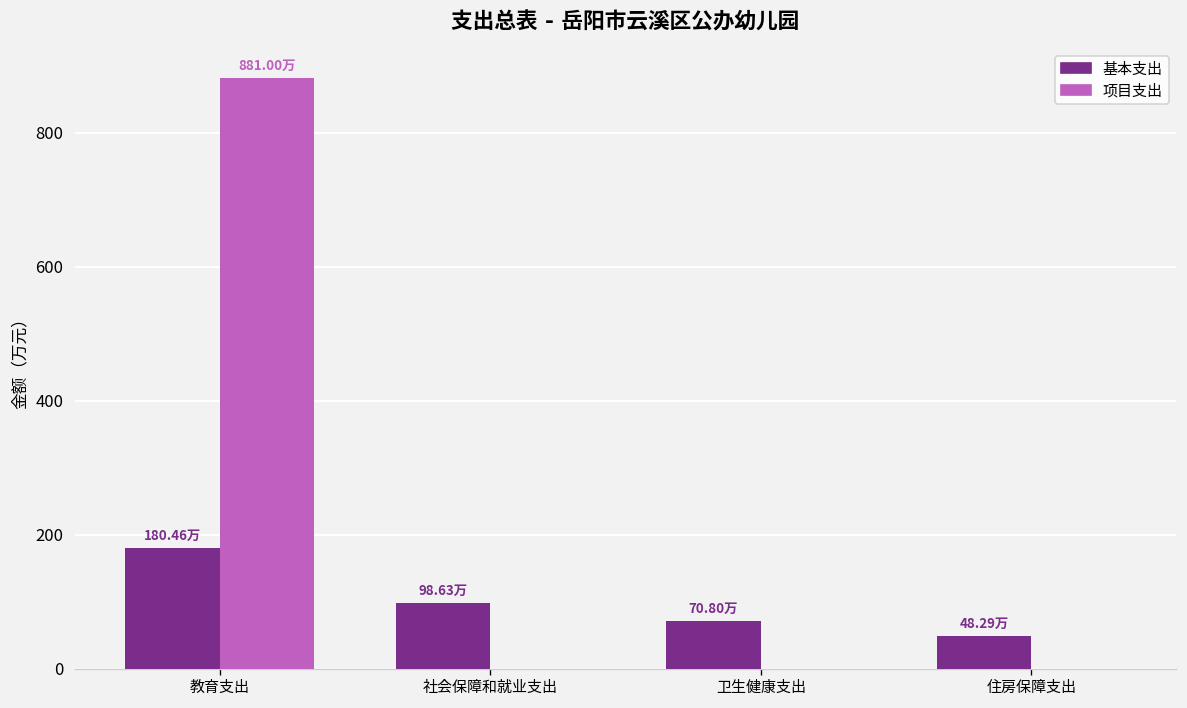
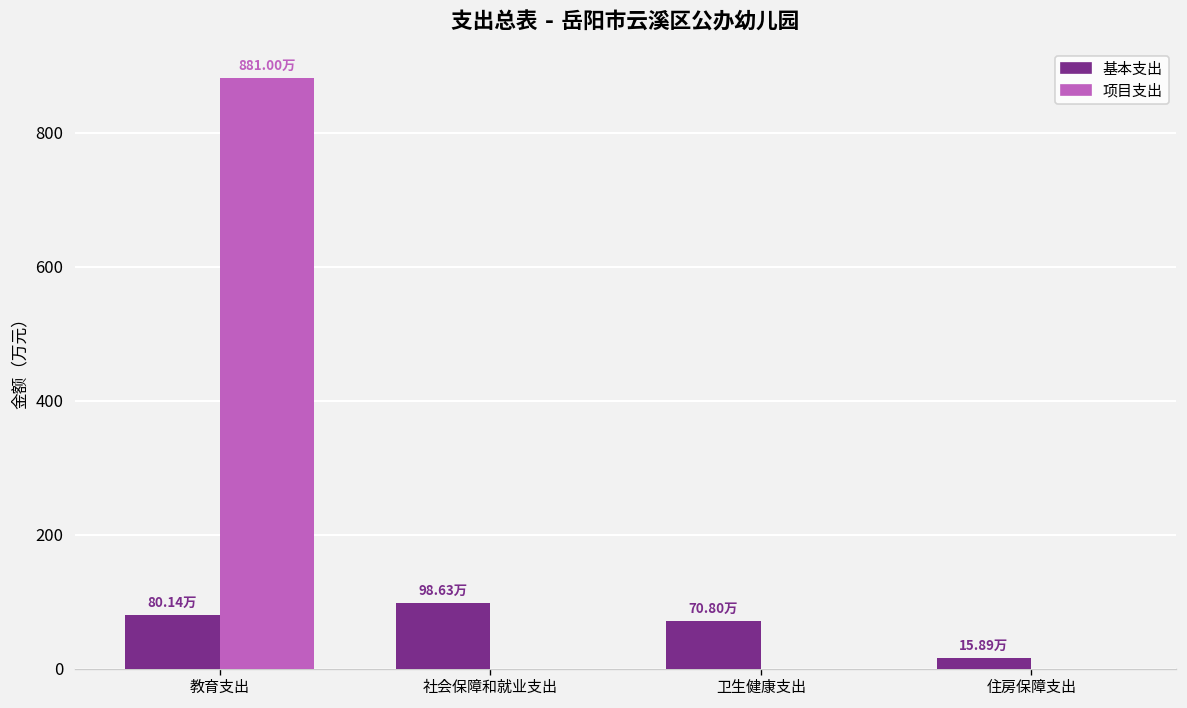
  {
    "基本支出": {
-     "教育支出": "180.46万",
+     "教育支出": "80.14万",
      "社会保障和就业支出": "98.63万",
      "卫生健康支出": "70.80万",
-     "住房保障支出": "48.29万"
+     "住房保障支出": "15.89万"
    },
    "项目支出": {
      "教育支出": "881.00万"
    }
  }
